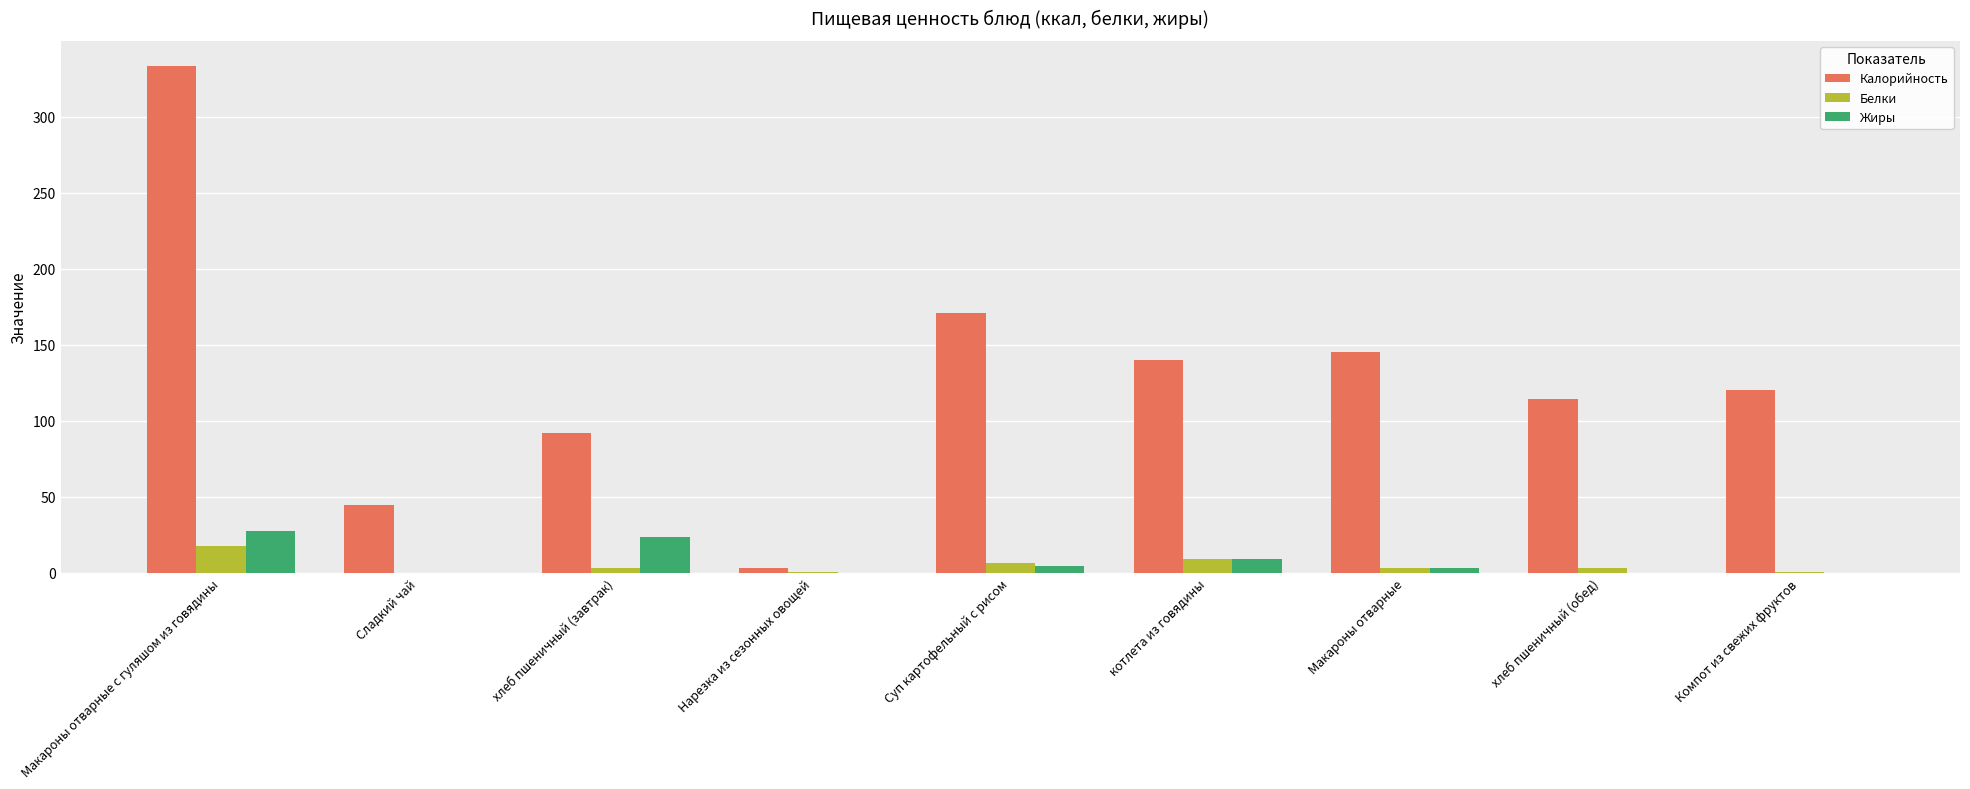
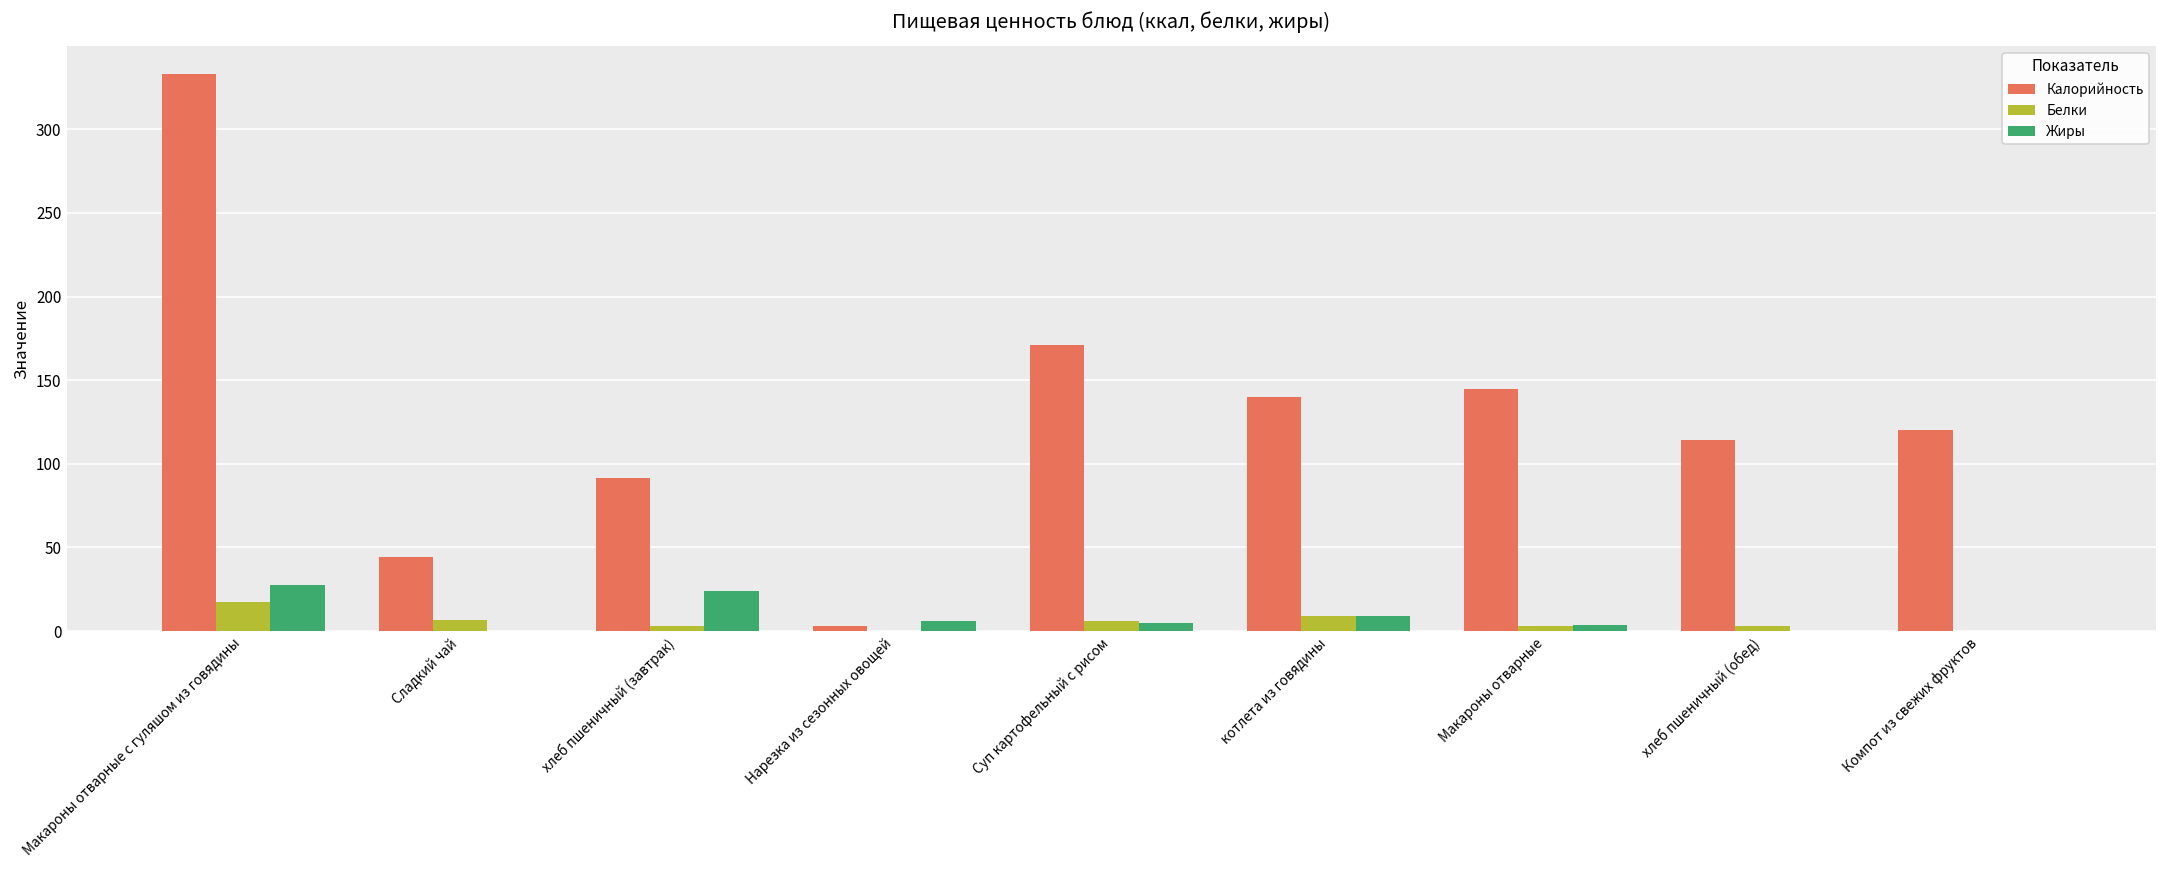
  {
    "Калорийность": {
      "Макароны отварные с гуляшом из говядины": 333,
      "Сладкий чай": 45,
      "хлеб пшеничный (завтрак)": 92,
      "Нарезка из сезонных овощей": 3,
      "Суп картофельный с рисом": 171,
      "котлета из говядины": 140,
      "Макароны отварные": 145,
      "хлеб пшеничный (обед)": 114,
      "Компот из свежих фруктов": 120
    },
    "Белки": {
      "Макароны отварные с гуляшом из говядины": 17,
-     "Сладкий чай": 0,
+     "Сладкий чай": 7,
      "хлеб пшеничный (завтрак)": 3,
      "Суп картофельный с рисом": 6,
      "котлета из говядины": 9,
      "Макароны отварные": 3,
      "хлеб пшеничный (обед)": 3
    },
    "Жиры": {
      "Макароны отварные с гуляшом из говядины": 28,
      "хлеб пшеничный (завтрак)": 24,
-     "Нарезка из сезонных овощей": 0,
+     "Нарезка из сезонных овощей": 6,
      "Суп картофельный с рисом": 5,
      "котлета из говядины": 9,
      "Макароны отварные": 3,
      "Компот из свежих фруктов": 0
    }
  }
